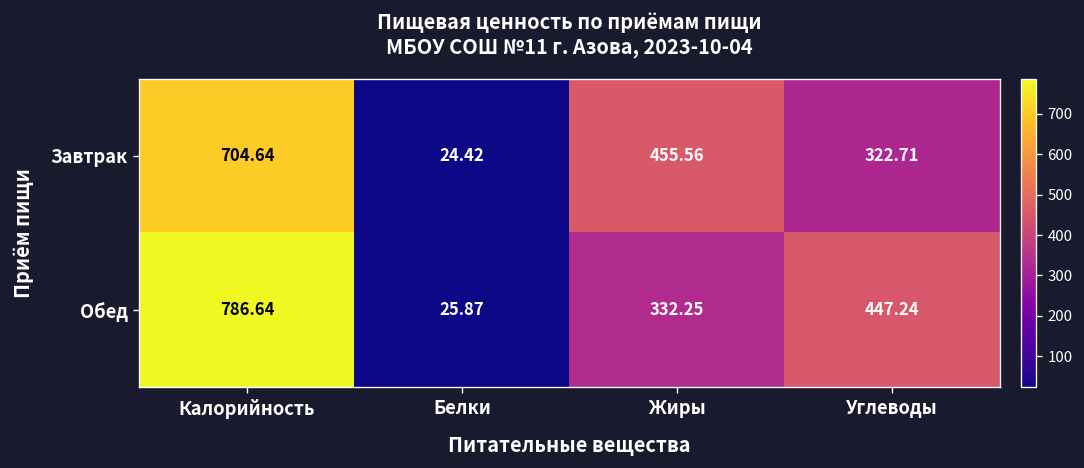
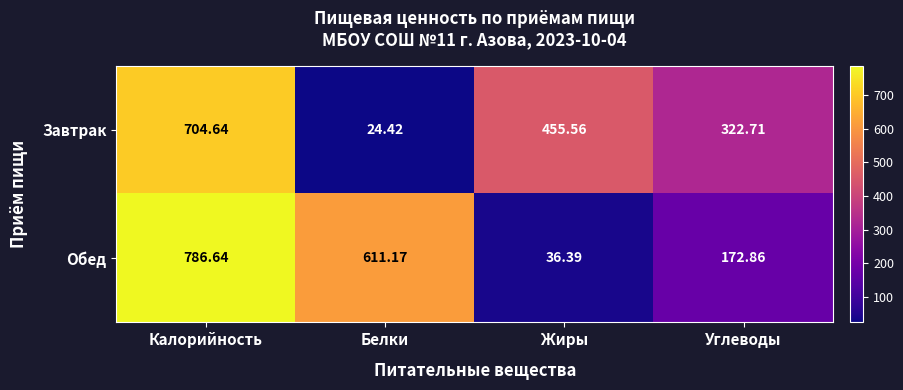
  {
    "Завтрак": {
      "Калорийность": 704.64,
      "Белки": 24.42,
      "Жиры": 455.56,
      "Углеводы": 322.71
    },
    "Обед": {
      "Калорийность": 786.64,
-     "Белки": 25.87,
-     "Жиры": 332.25,
-     "Углеводы": 447.24
+     "Белки": 611.17,
+     "Жиры": 36.39,
+     "Углеводы": 172.86
    }
  }
